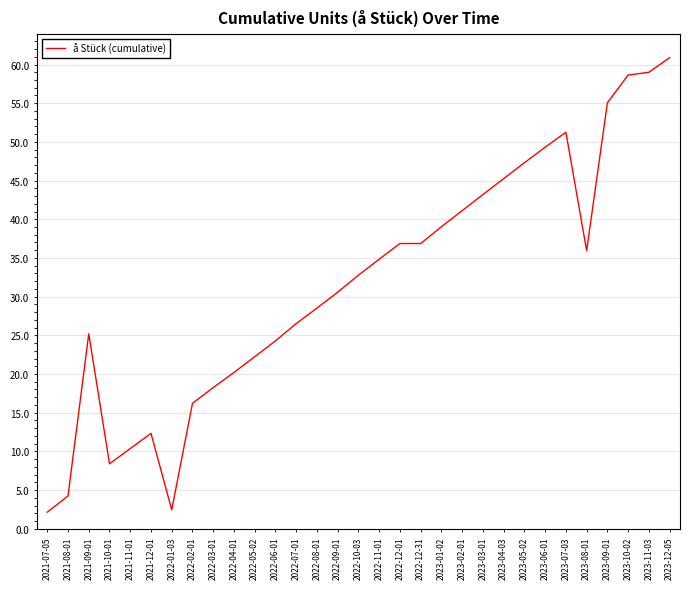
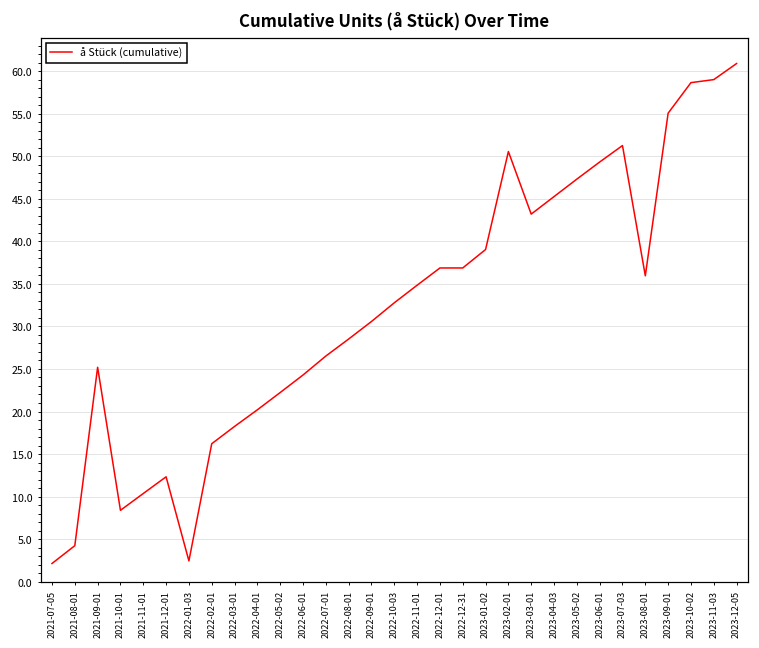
  {
    "2021-07-05": 2,
    "2021-08-01": 4,
    "2021-09-01": 25,
    "2021-10-01": 8,
    "2021-11-01": 10,
    "2021-12-01": 12,
    "2022-01-03": 2,
    "2022-02-01": 16,
    "2022-03-01": 18,
    "2022-04-01": 20,
    "2022-05-02": 22,
    "2022-06-01": 24,
    "2022-07-01": 27,
    "2022-08-01": 29,
    "2022-09-01": 31,
    "2022-10-03": 33,
    "2022-11-01": 35,
    "2022-12-01": 37,
    "2022-12-31": 37,
    "2023-01-02": 39,
-   "2023-02-01": 41,
+   "2023-02-01": 51,
    "2023-03-01": 43,
    "2023-04-03": 45,
    "2023-05-02": 47,
    "2023-06-01": 49,
    "2023-07-03": 51,
    "2023-08-01": 36,
    "2023-09-01": 55,
    "2023-10-02": 59,
    "2023-11-03": 59,
    "2023-12-05": 61
  }
